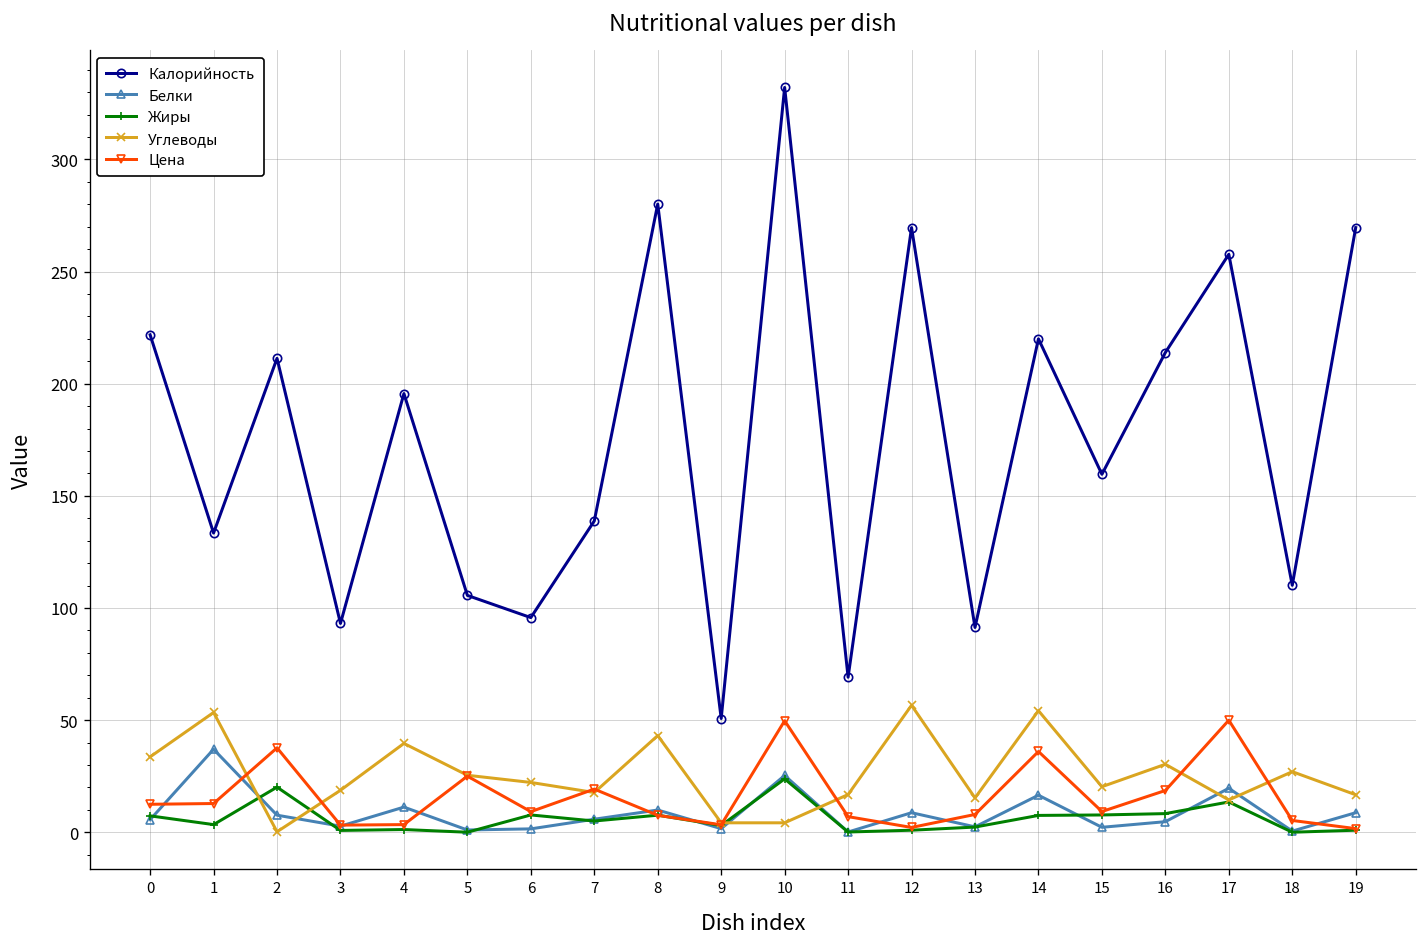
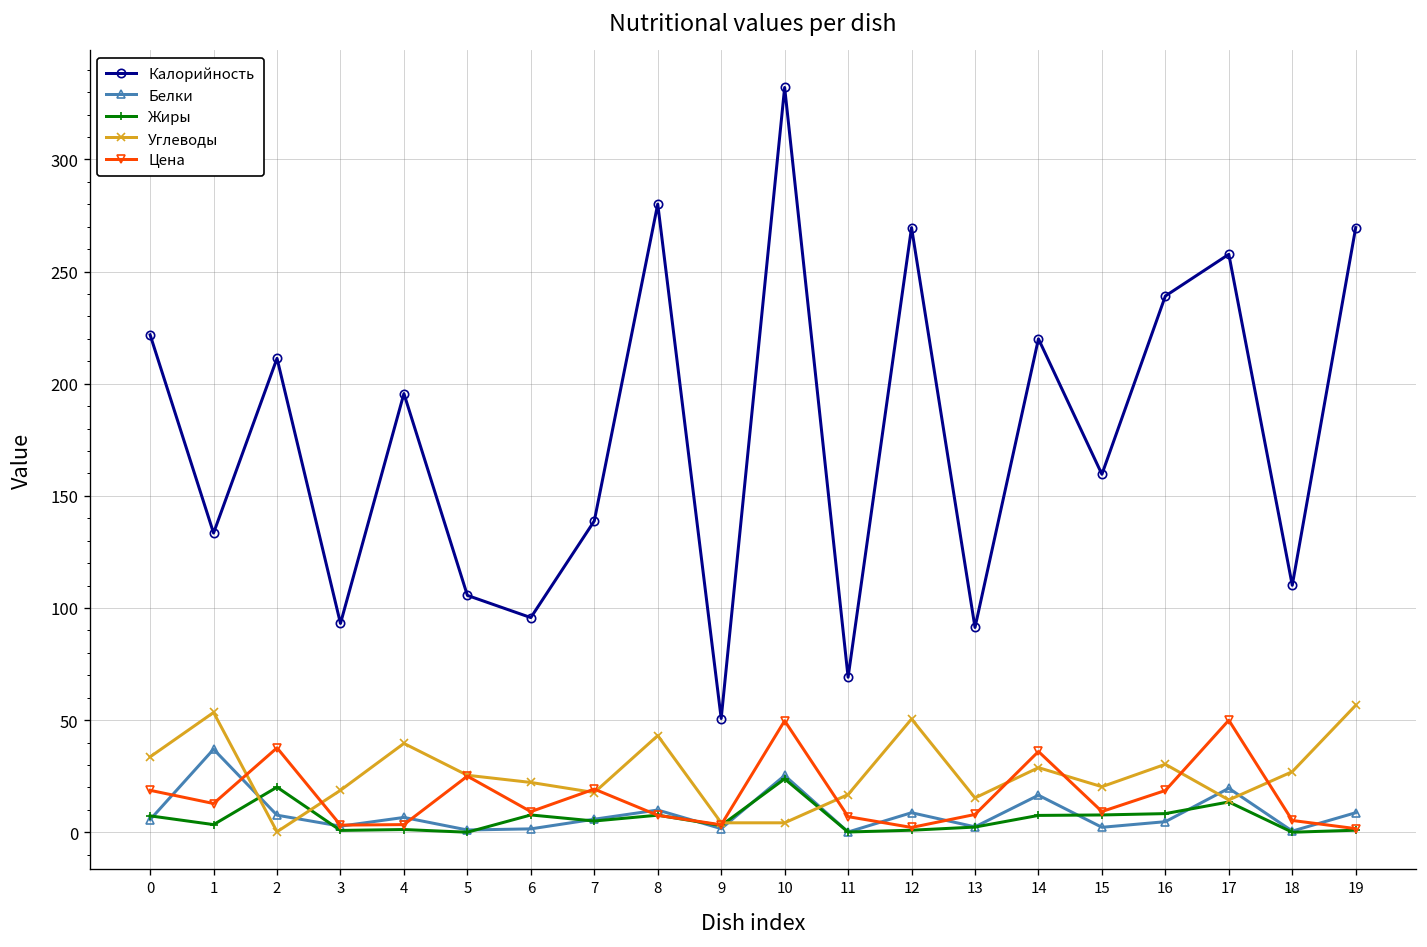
  {
    "Калорийность": {
      "0": 222,
      "1": 133,
      "2": 211,
      "3": 93,
      "4": 196,
      "5": 106,
      "6": 96,
      "7": 139,
      "8": 280,
      "9": 51,
      "10": 332,
      "11": 69,
      "12": 270,
      "13": 91,
      "14": 220,
      "15": 160,
-     "16": 214,
+     "16": 239,
      "17": 258,
      "18": 110,
      "19": 270
    },
    "Белки": {
      "0": 6,
      "1": 37,
      "2": 8,
-     "4": 11,
+     "4": 7,
      "6": 2,
      "8": 10,
      "9": 2,
      "10": 25,
      "12": 9,
      "14": 17,
      "15": 2,
      "16": 5,
      "17": 20,
      "19": 9
    },
    "Жиры": {
      "0": 7,
      "1": 3,
      "2": 20,
      "3": 1,
      "4": 1,
      "6": 8,
      "10": 24,
      "14": 8,
      "15": 8,
      "16": 8
    },
    "Углеводы": {
      "0": 34,
      "1": 53,
      "2": 0,
      "3": 19,
      "4": 40,
      "6": 22,
      "7": 18,
      "8": 43,
      "10": 4,
      "11": 17,
-     "12": 57,
+     "12": 51,
      "13": 15,
-     "14": 54,
+     "14": 29,
      "15": 20,
      "16": 30,
      "18": 27,
-     "19": 17
+     "19": 57
    },
    "Цена": {
-     "0": 12,
+     "0": 19,
      "1": 13,
      "2": 38,
      "4": 3,
      "6": 9,
      "7": 19,
      "10": 50,
      "11": 7,
      "13": 8,
      "14": 36,
      "15": 9,
      "16": 19,
      "17": 50,
      "18": 5
    }
  }
